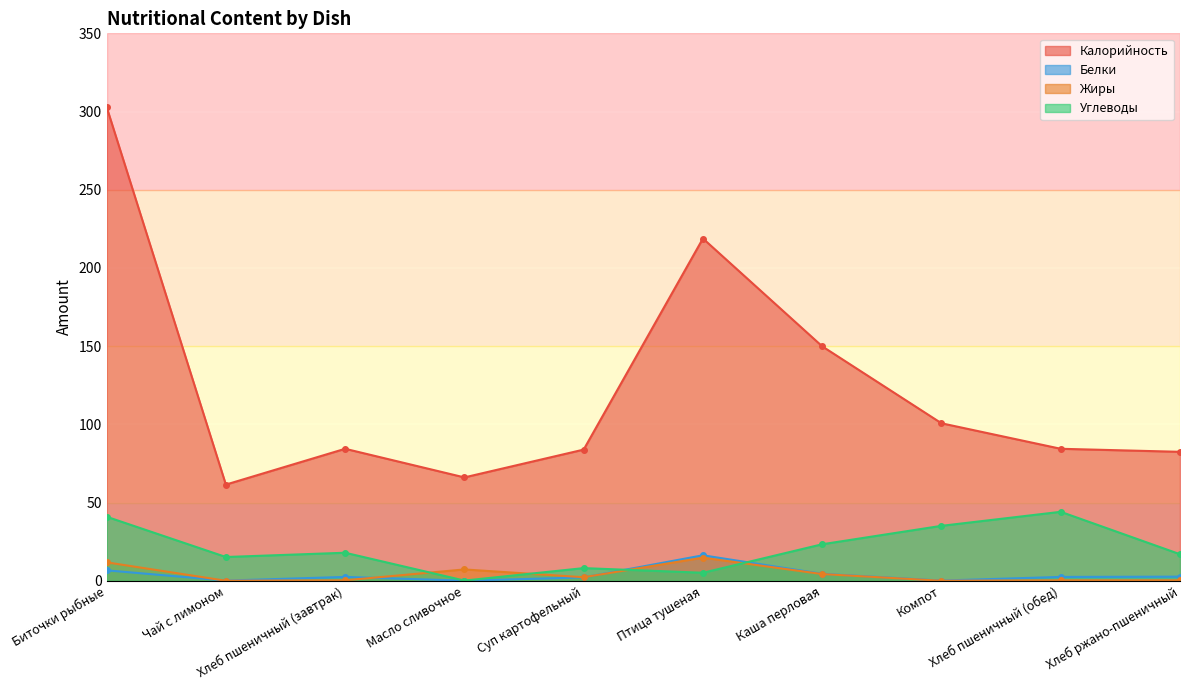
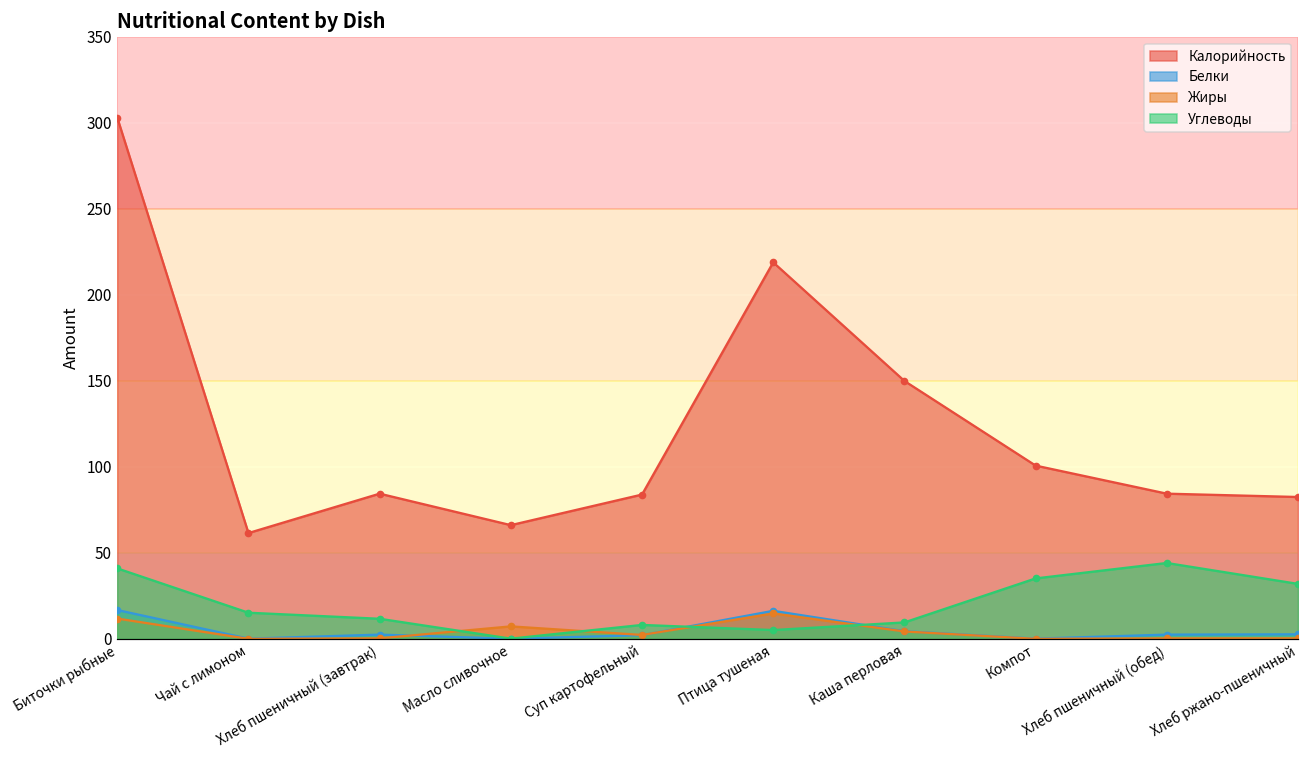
  {
    "Белки": {
-     "Биточки рыбные": 7,
+     "Биточки рыбные": 17,
      "Хлеб пшеничный (завтрак)": 2,
      "Хлеб пшеничный (обед)": 2,
      "Хлеб ржано-пшеничный": 3
    },
    "Углеводы": {
      "Биточки рыбные": 41,
      "Чай с лимоном": 15,
-     "Хлеб пшеничный (завтрак)": 18,
+     "Хлеб пшеничный (завтрак)": 12,
      "Суп картофельный": 8,
      "Птица тушеная": 5,
-     "Каша перловая": 23,
+     "Каша перловая": 10,
      "Компот": 35,
      "Хлеб пшеничный (обед)": 44,
-     "Хлеб ржано-пшеничный": 17
+     "Хлеб ржано-пшеничный": 32
    }
  }
